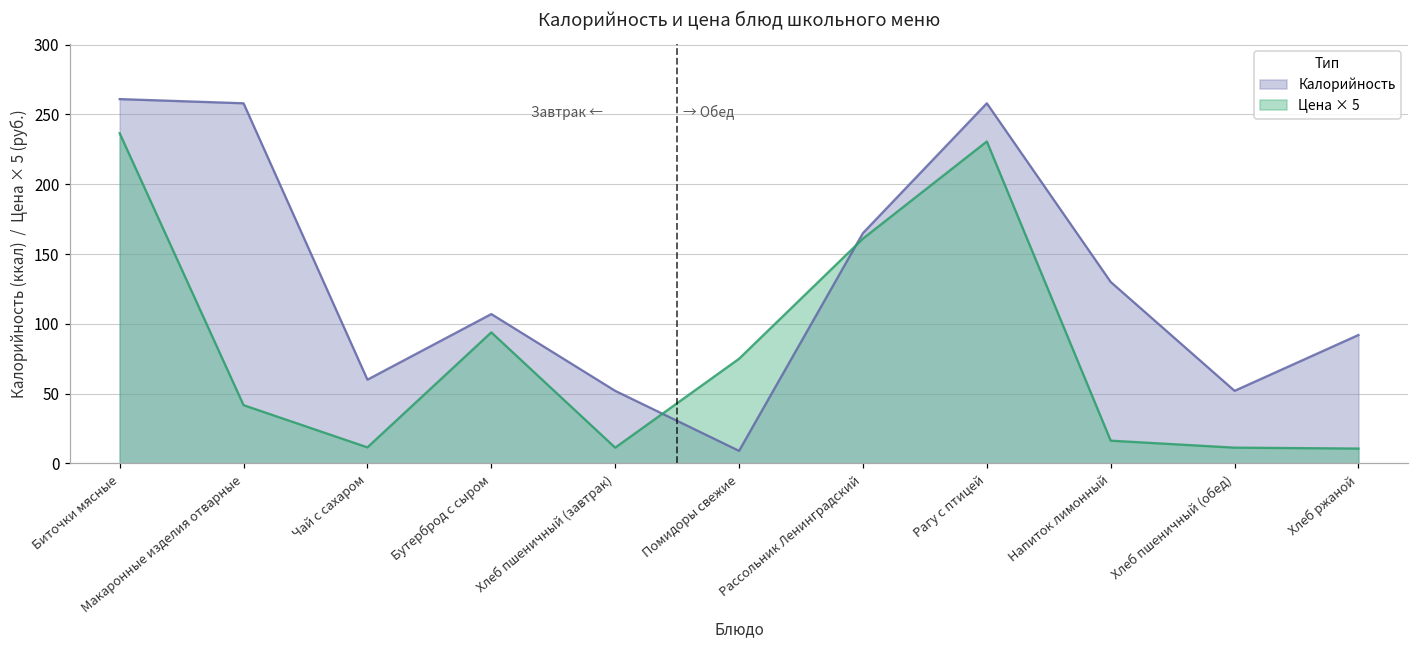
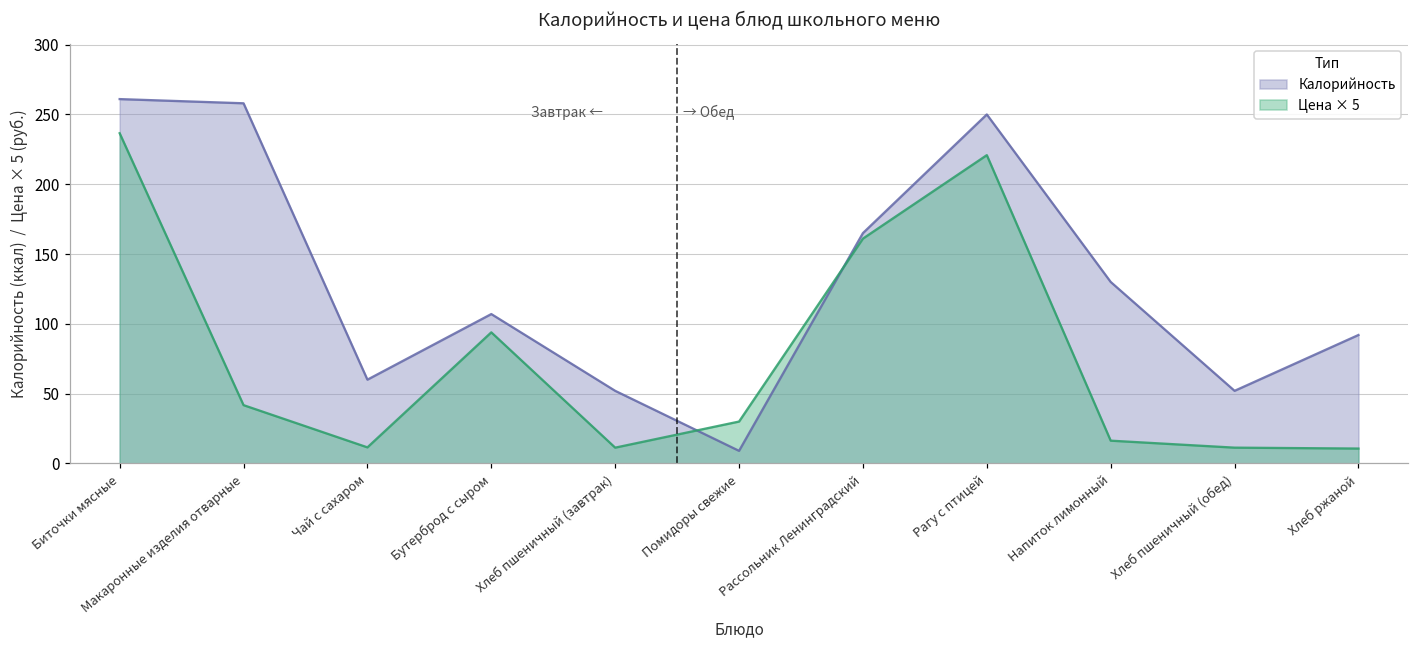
  {
    "Калорийность": {
      "Биточки мясные": 261,
      "Макаронные изделия отварные": 258,
      "Чай с сахаром": 60,
      "Бутерброд с сыром": 107,
      "Хлеб пшеничный (завтрак)": 52,
      "Помидоры свежие": 9,
      "Рассольник Ленинградский": 165,
-     "Рагу с птицей": 258,
+     "Рагу с птицей": 250,
      "Напиток лимонный": 130,
      "Хлеб пшеничный (обед)": 52,
      "Хлеб ржаной": 92
    },
    "Цена × 5": {
      "Биточки мясные": 237,
      "Макаронные изделия отварные": 42,
      "Чай с сахаром": 12,
      "Бутерброд с сыром": 94,
      "Хлеб пшеничный (завтрак)": 11,
-     "Помидоры свежие": 75,
+     "Помидоры свежие": 30,
      "Рассольник Ленинградский": 161,
-     "Рагу с птицей": 231,
+     "Рагу с птицей": 221,
      "Напиток лимонный": 16,
      "Хлеб пшеничный (обед)": 11,
      "Хлеб ржаной": 11
    }
  }
